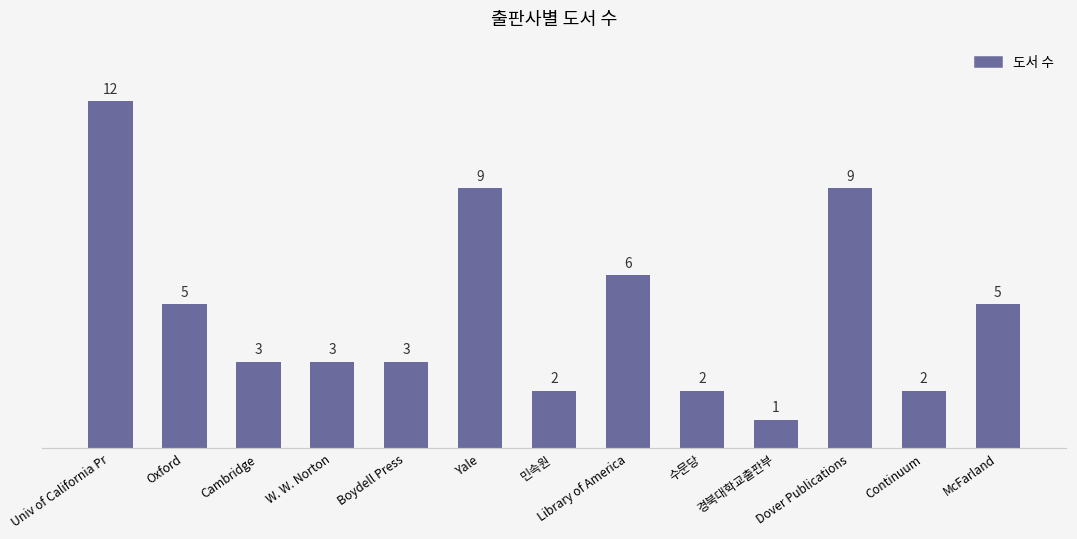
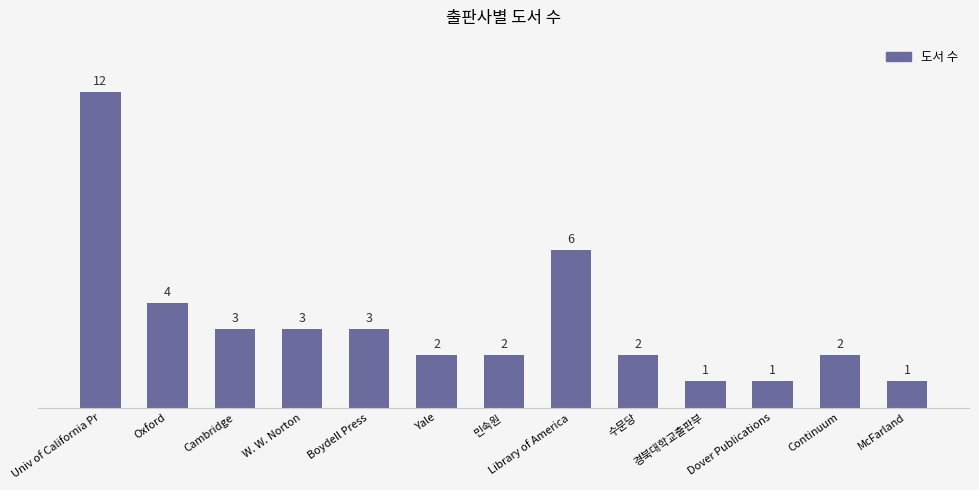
  {
    "Univ of California Pr": 12,
-   "Oxford": 5,
+   "Oxford": 4,
    "Cambridge": 3,
    "W. W. Norton": 3,
    "Boydell Press": 3,
-   "Yale": 9,
+   "Yale": 2,
    "민속원": 2,
    "Library of America": 6,
    "수문당": 2,
    "경북대학교출판부": 1,
-   "Dover Publications": 9,
+   "Dover Publications": 1,
    "Continuum": 2,
-   "McFarland": 5
+   "McFarland": 1
  }
